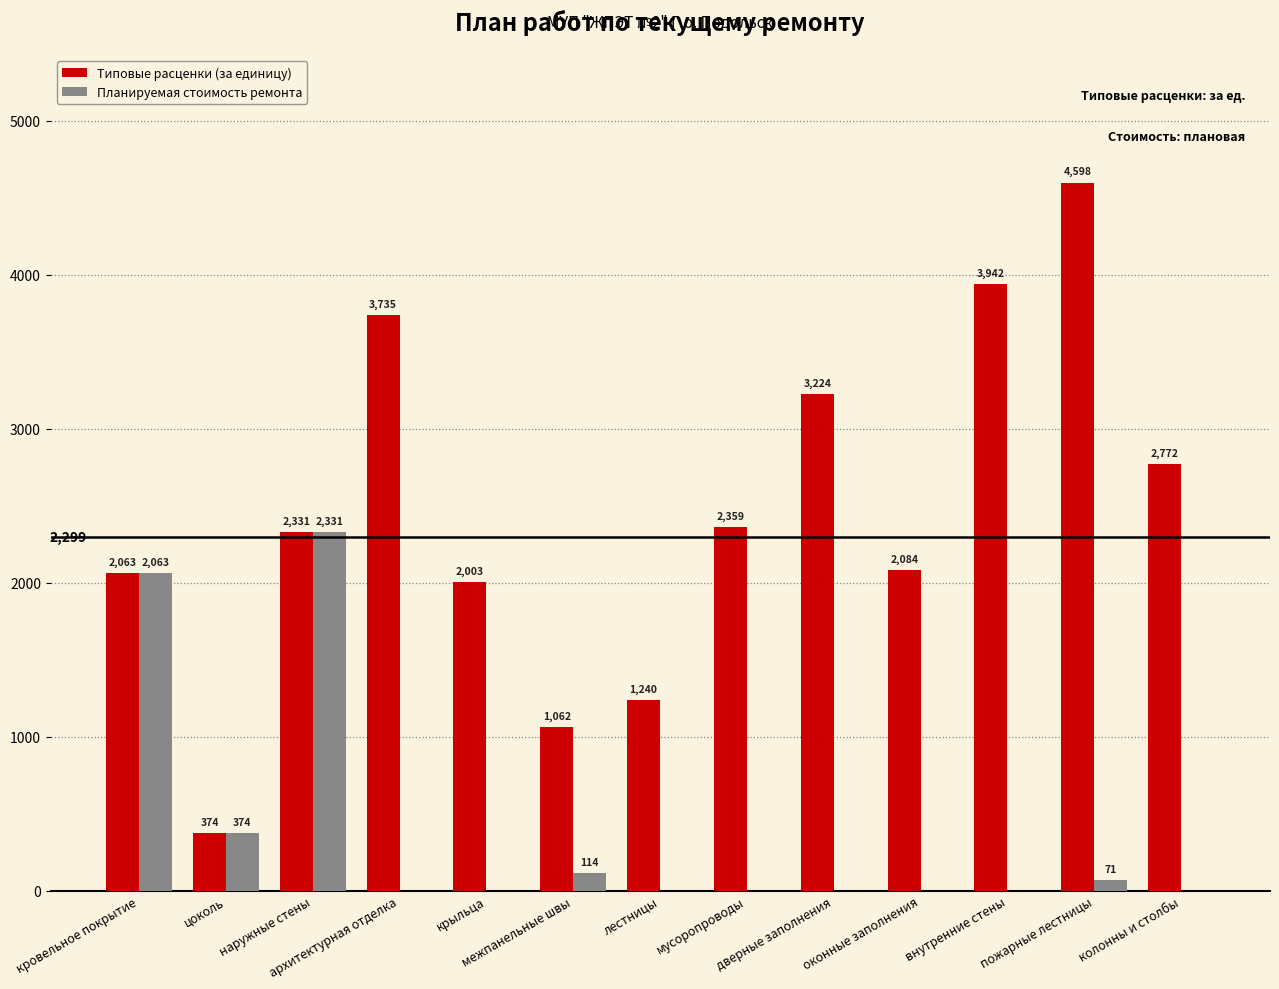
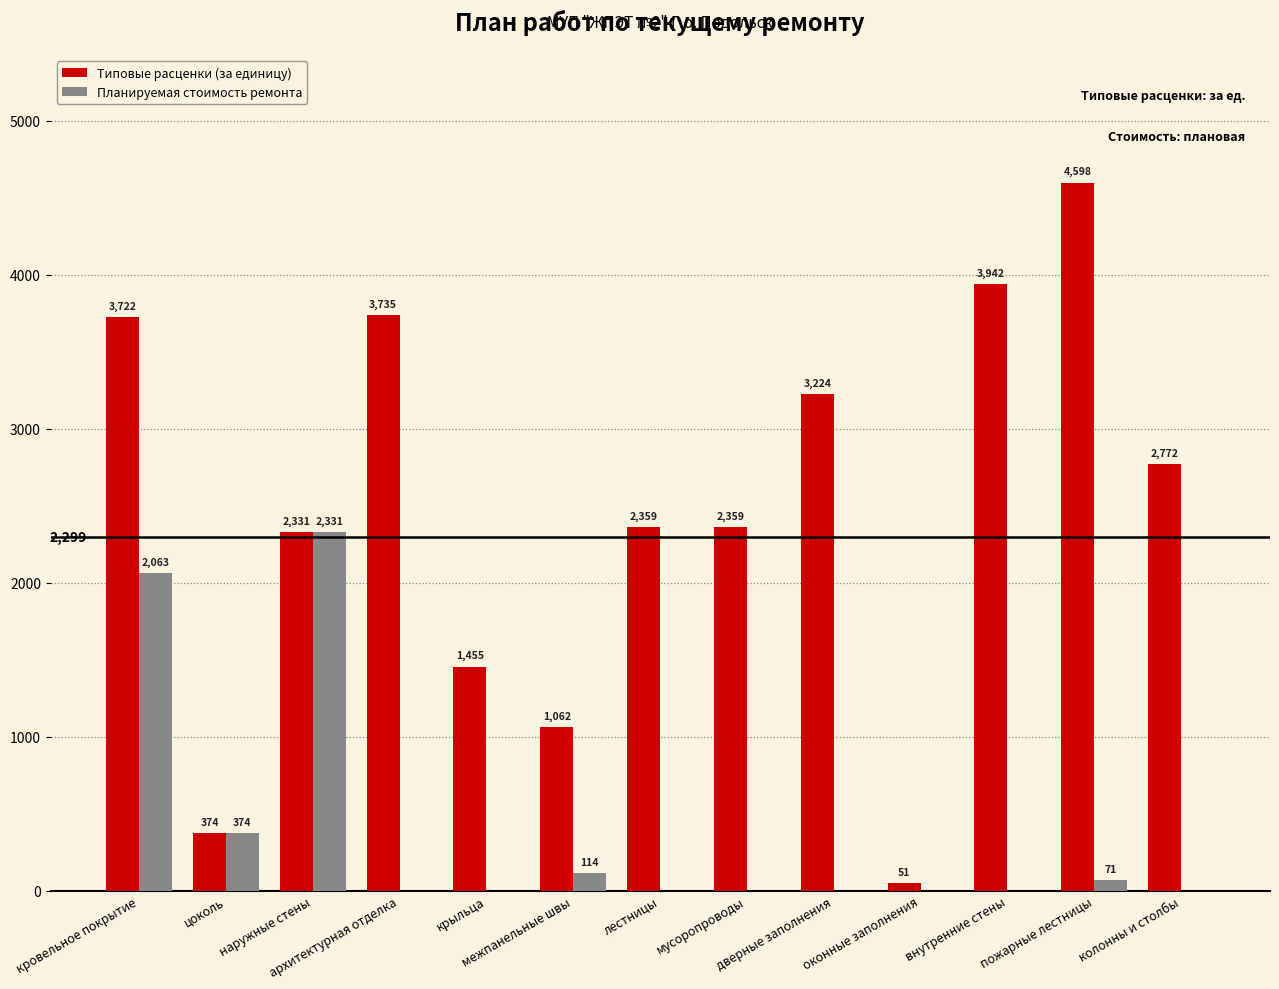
  {
    "Типовые расценки (за единицу)": {
-     "кровельное покрытие": "2,063",
+     "кровельное покрытие": "3,722",
      "цоколь": "374",
      "наружные стены": "2,331",
      "архитектурная отделка": "3,735",
-     "крыльца": "2,003",
+     "крыльца": "1,455",
      "межпанельные швы": "1,062",
-     "лестницы": "1,240",
+     "лестницы": "2,359",
      "мусоропроводы": "2,359",
      "дверные заполнения": "3,224",
-     "оконные заполнения": "2,084",
+     "оконные заполнения": "51",
      "внутренние стены": "3,942",
      "пожарные лестницы": "4,598",
      "колонны и столбы": "2,772"
    },
    "Планируемая стоимость ремонта": {
      "кровельное покрытие": "2,063",
      "цоколь": "374",
      "наружные стены": "2,331",
      "межпанельные швы": "114",
      "пожарные лестницы": "71"
    }
  }
